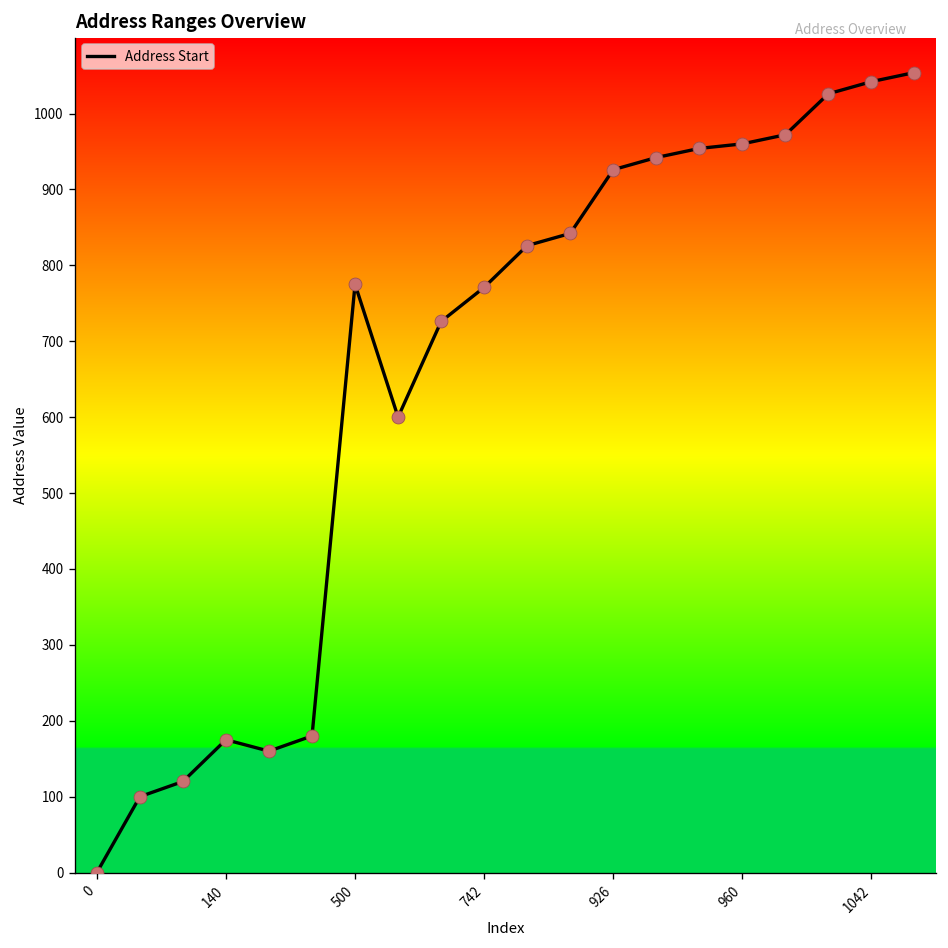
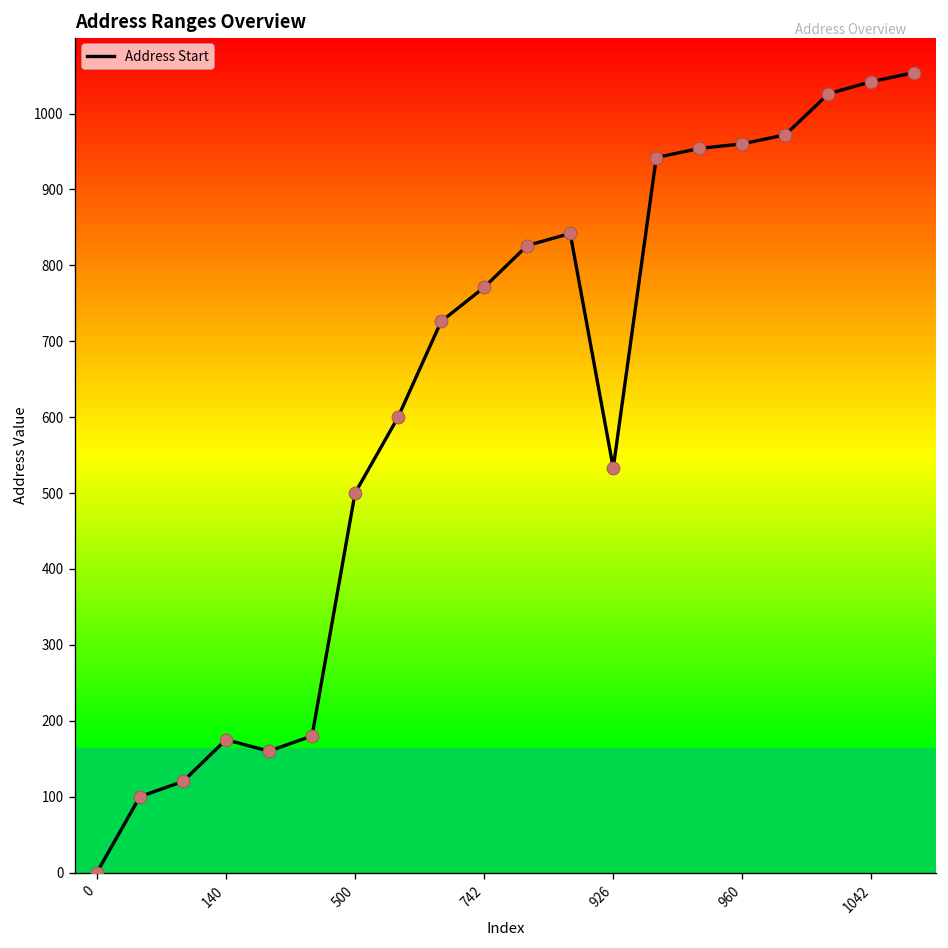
  {
    "0": 0,
    "140": 180,
-   "500": 780,
+   "500": 500,
    "742": 770,
-   "926": 930,
+   "926": 530,
    "960": 960,
    "1042": 1040
  }
